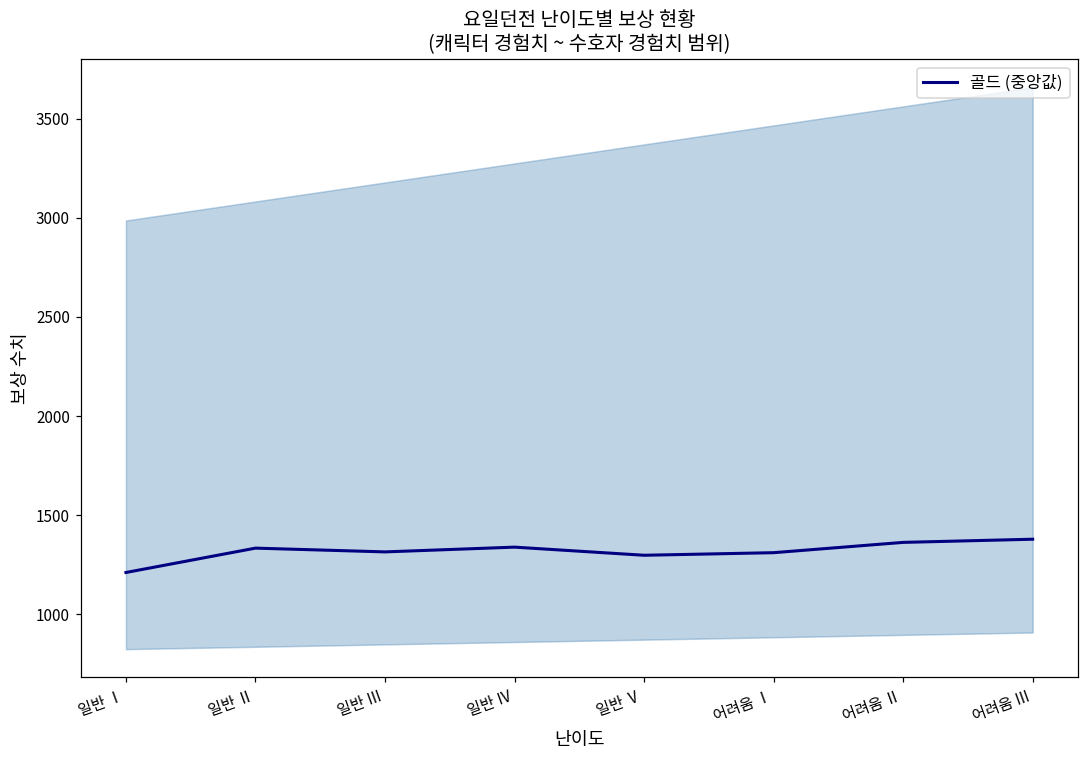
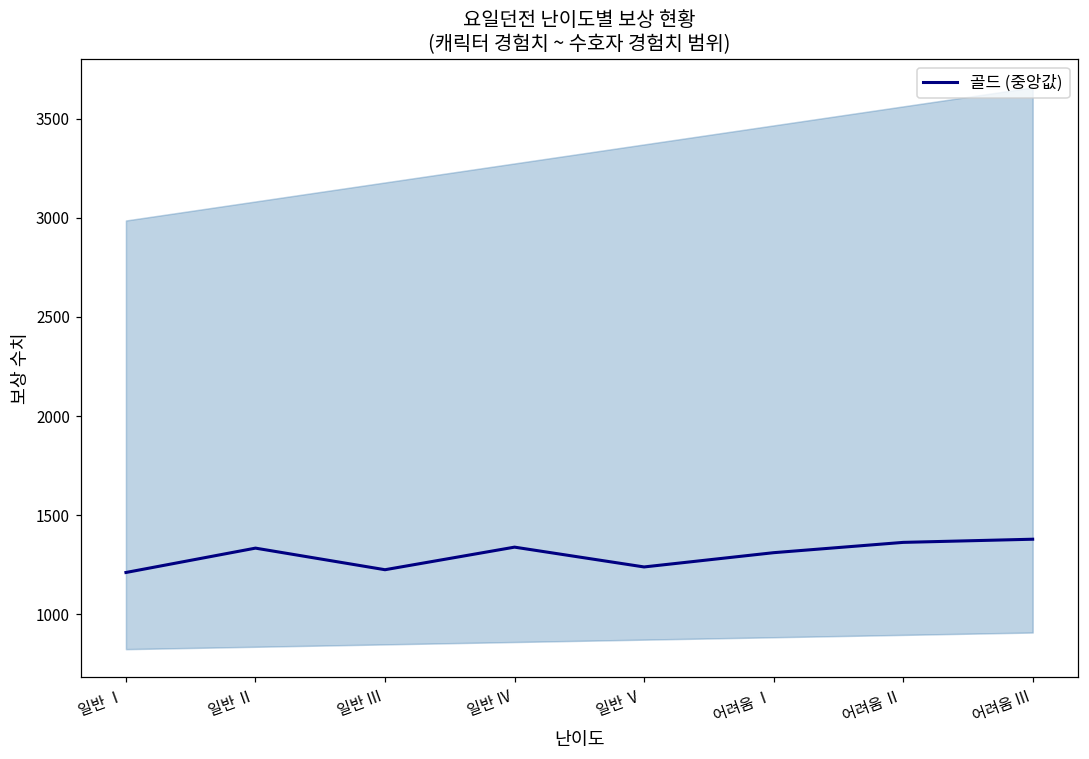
  {
    "골드 (중앙값)": {
      "일반 Ⅰ": 1210,
      "일반 Ⅱ": 1330,
-     "일반 Ⅲ": 1310,
+     "일반 Ⅲ": 1220,
      "일반 Ⅳ": 1340,
-     "일반 Ⅴ": 1300,
+     "일반 Ⅴ": 1240,
      "어려움 Ⅰ": 1310,
      "어려움 Ⅱ": 1360,
      "어려움 Ⅲ": 1380
    }
  }
